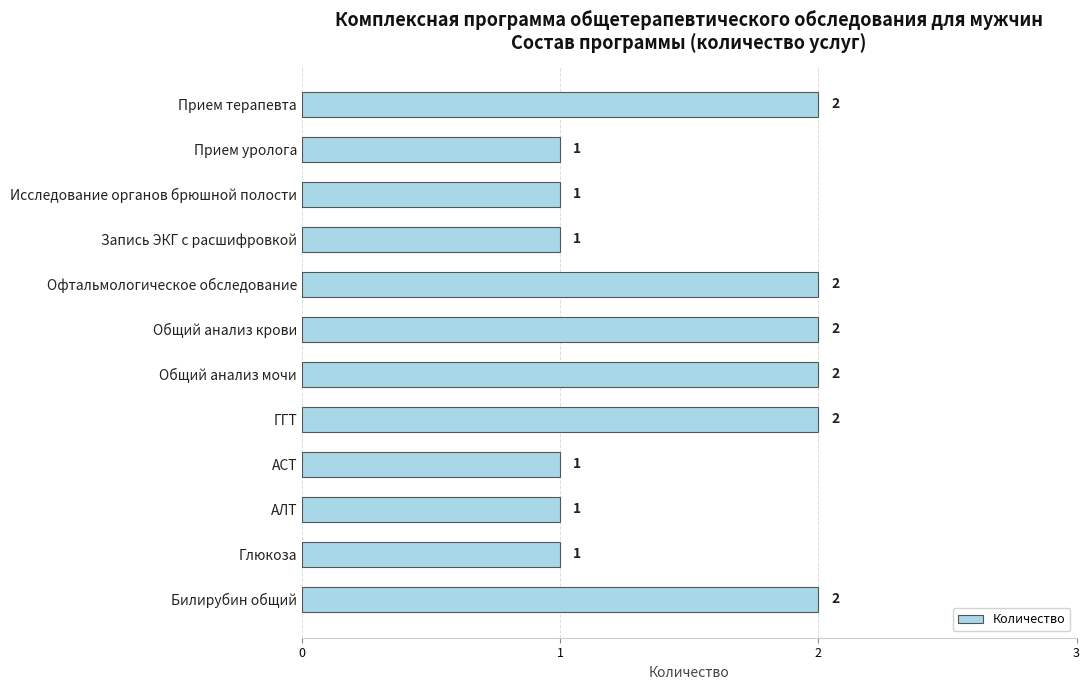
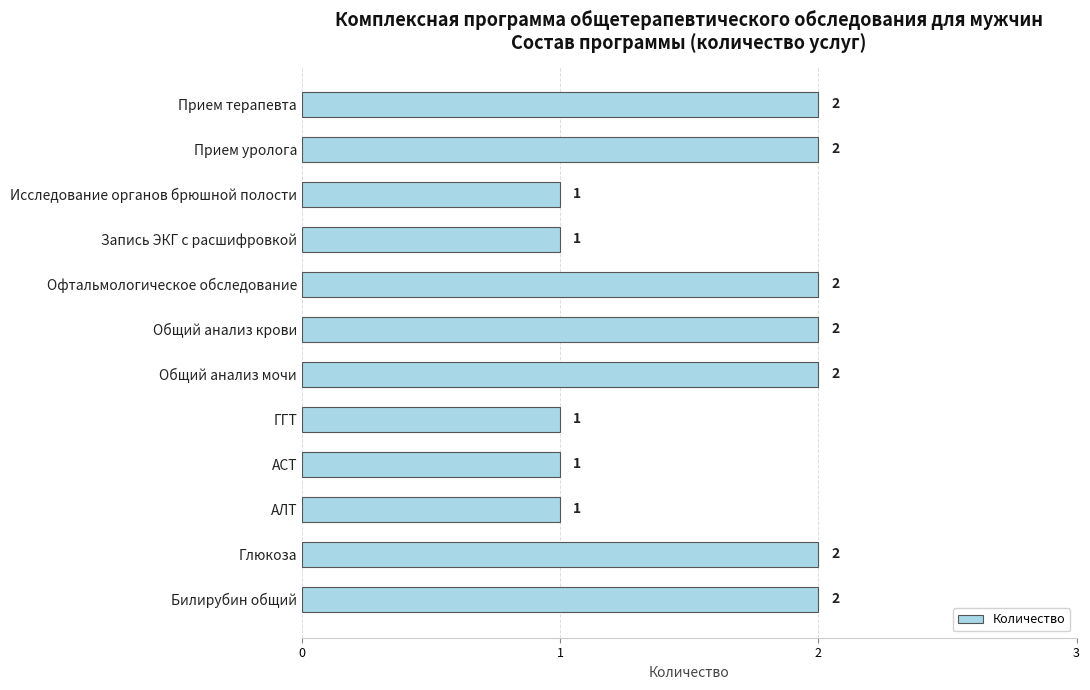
  {
    "Прием терапевта": 2,
-   "Прием уролога": 1,
+   "Прием уролога": 2,
    "Исследование органов брюшной полости": 1,
    "Запись ЭКГ с расшифровкой": 1,
    "Офтальмологическое обследование": 2,
    "Общий анализ крови": 2,
    "Общий анализ мочи": 2,
-   "ГГТ": 2,
+   "ГГТ": 1,
    "АСТ": 1,
    "АЛТ": 1,
-   "Глюкоза": 1,
+   "Глюкоза": 2,
    "Билирубин общий": 2
  }
